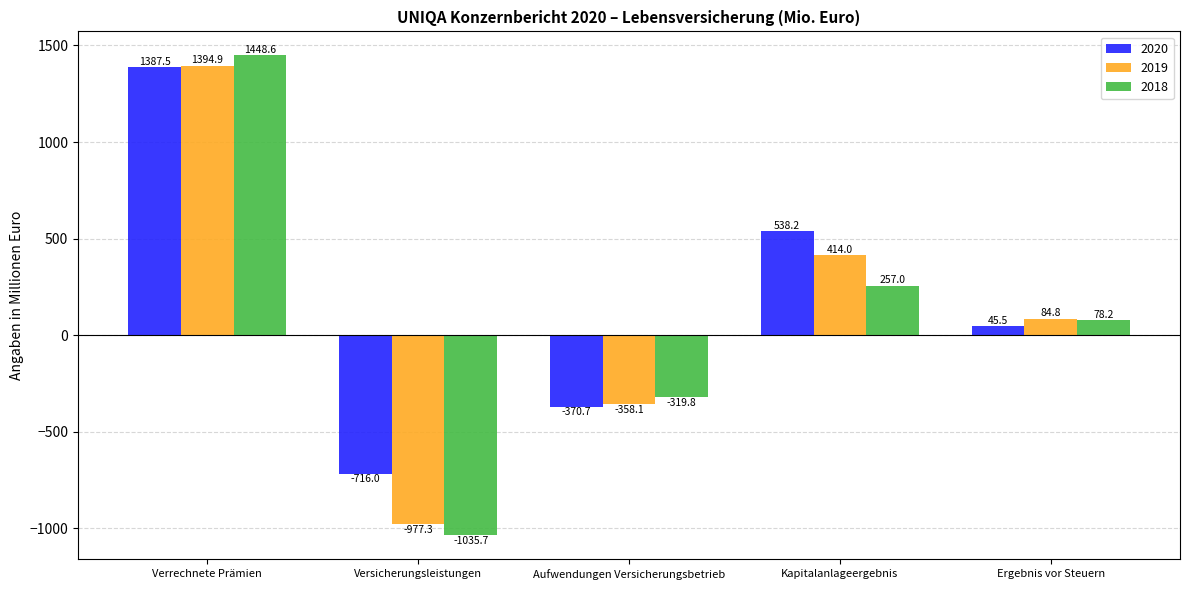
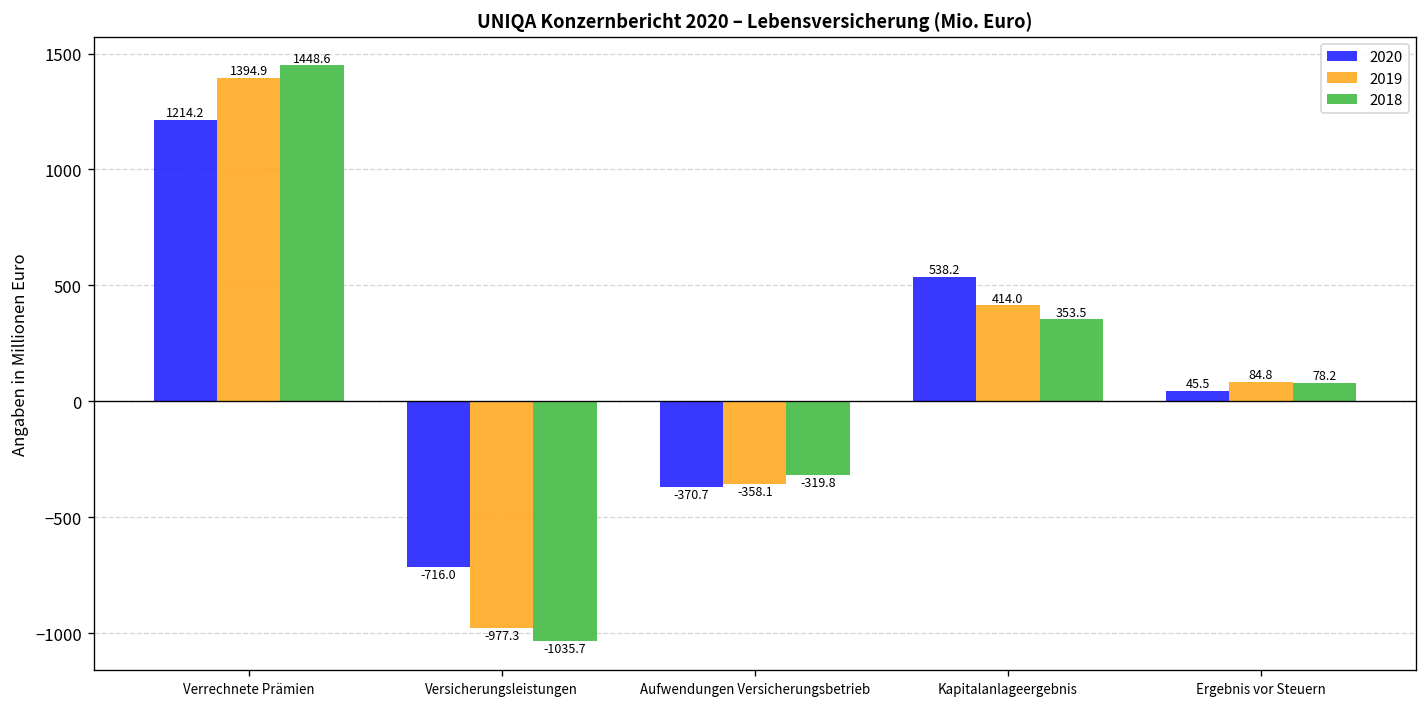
  {
    "2020": {
-     "Verrechnete Prämien": 1387.5,
+     "Verrechnete Prämien": 1214.2,
      "Versicherungsleistungen": -716.0,
      "Aufwendungen Versicherungsbetrieb": -370.7,
      "Kapitalanlageergebnis": 538.2,
      "Ergebnis vor Steuern": 45.5
    },
    "2019": {
      "Verrechnete Prämien": 1394.9,
      "Versicherungsleistungen": -977.3,
      "Aufwendungen Versicherungsbetrieb": -358.1,
      "Kapitalanlageergebnis": 414.0,
      "Ergebnis vor Steuern": 84.8
    },
    "2018": {
      "Verrechnete Prämien": 1448.6,
      "Versicherungsleistungen": -1035.7,
      "Aufwendungen Versicherungsbetrieb": -319.8,
-     "Kapitalanlageergebnis": 257.0,
+     "Kapitalanlageergebnis": 353.5,
      "Ergebnis vor Steuern": 78.2
    }
  }
